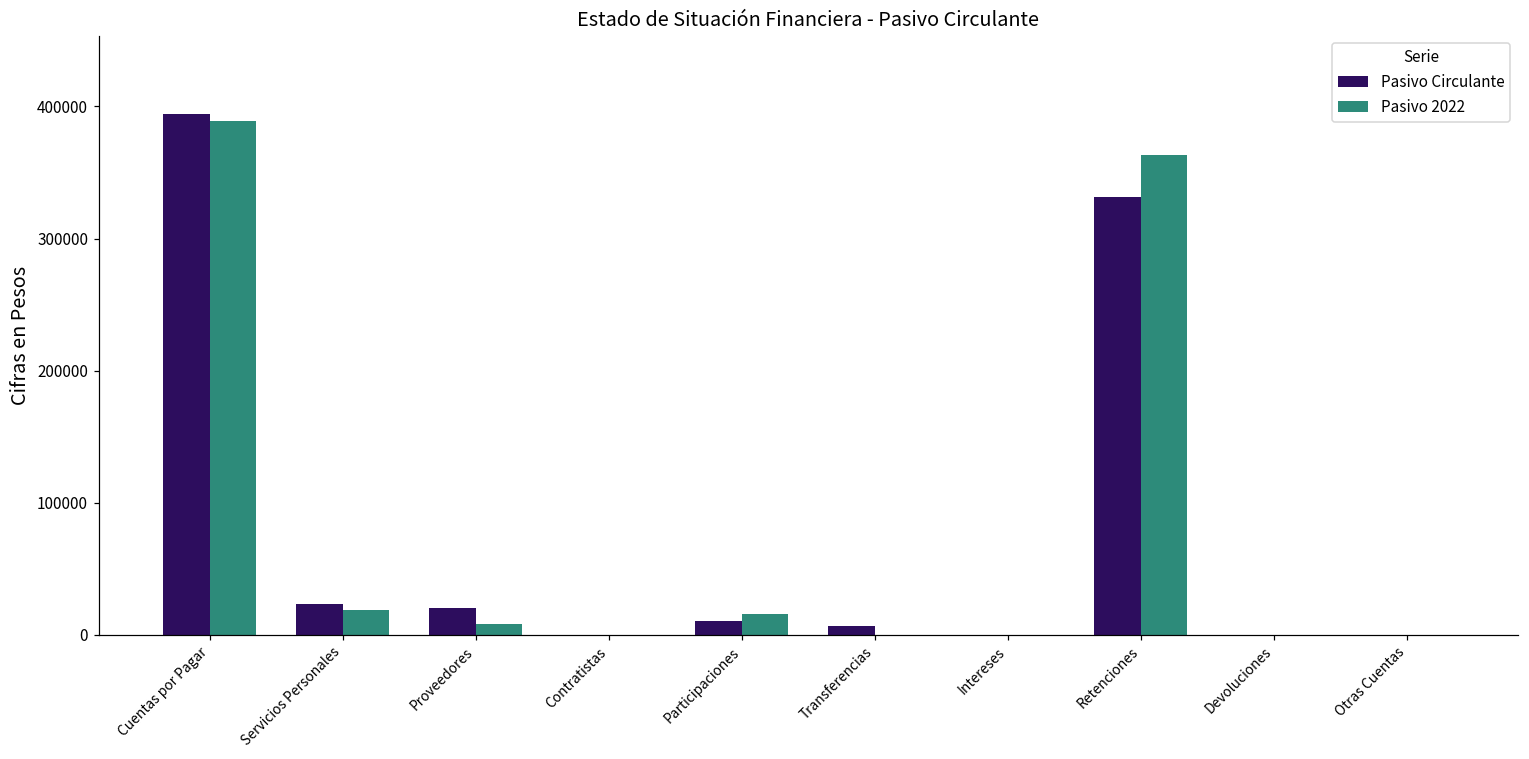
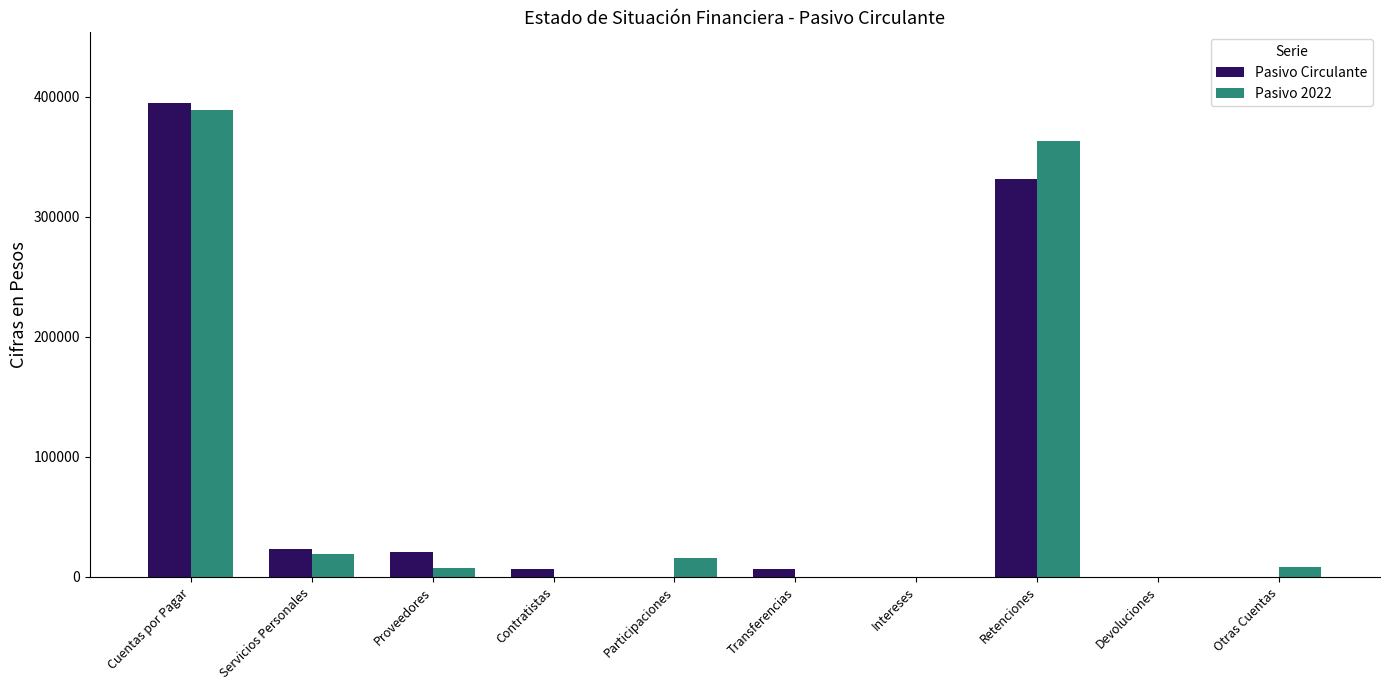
  {
    "Pasivo Circulante": {
      "Cuentas por Pagar": 395000,
      "Servicios Personales": 23000,
      "Proveedores": 20000,
-     "Contratistas": 0,
-     "Participaciones": 10000,
+     "Contratistas": 7000,
+     "Participaciones": 0,
      "Transferencias": 7000,
      "Intereses": 0,
      "Retenciones": 332000,
      "Devoluciones": 0,
      "Otras Cuentas": 0
    },
    "Pasivo 2022": {
      "Cuentas por Pagar": 389000,
      "Servicios Personales": 19000,
      "Proveedores": 8000,
      "Contratistas": 0,
      "Participaciones": 16000,
      "Transferencias": 0,
      "Intereses": 0,
      "Retenciones": 363000,
      "Devoluciones": 0,
-     "Otras Cuentas": 0
+     "Otras Cuentas": 8000
    }
  }
